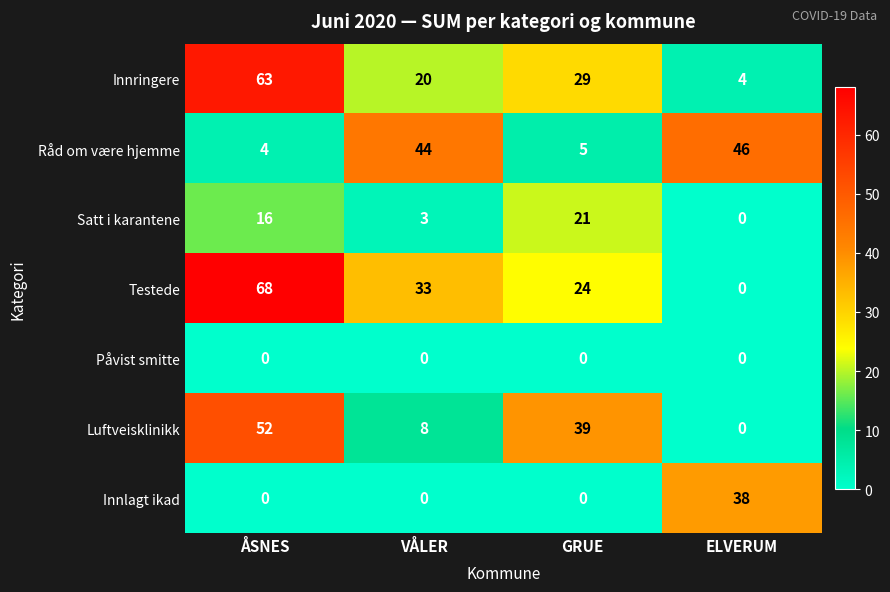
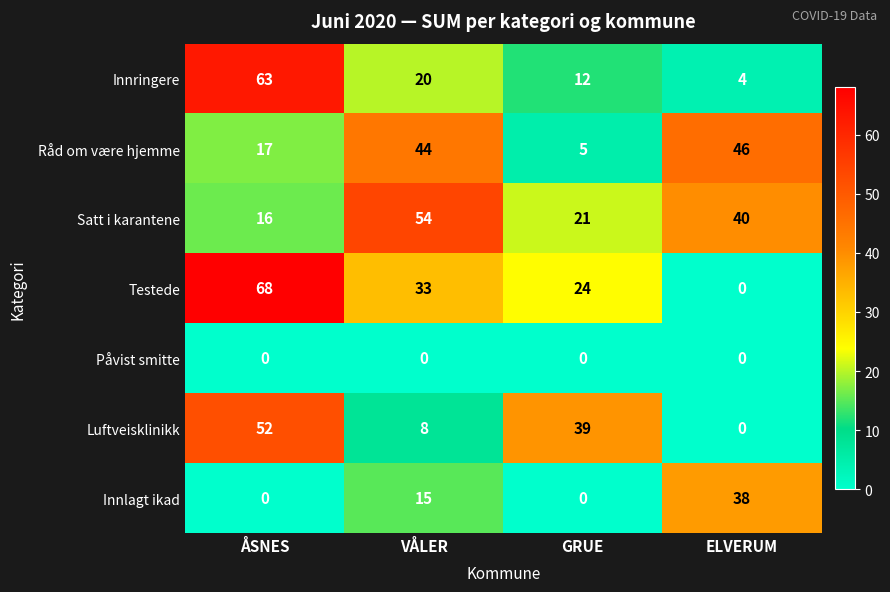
  {
    "Innringere": {
      "ÅSNES": 63,
      "VÅLER": 20,
-     "GRUE": 29,
+     "GRUE": 12,
      "ELVERUM": 4
    },
    "Råd om være hjemme": {
-     "ÅSNES": 4,
+     "ÅSNES": 17,
      "VÅLER": 44,
      "GRUE": 5,
      "ELVERUM": 46
    },
    "Satt i karantene": {
      "ÅSNES": 16,
-     "VÅLER": 3,
+     "VÅLER": 54,
      "GRUE": 21,
-     "ELVERUM": 0
+     "ELVERUM": 40
    },
    "Testede": {
      "ÅSNES": 68,
      "VÅLER": 33,
      "GRUE": 24,
      "ELVERUM": 0
    },
    "Påvist smitte": {
      "ÅSNES": 0,
      "VÅLER": 0,
      "GRUE": 0,
      "ELVERUM": 0
    },
    "Luftveisklinikk": {
      "ÅSNES": 52,
      "VÅLER": 8,
      "GRUE": 39,
      "ELVERUM": 0
    },
    "Innlagt ikad": {
      "ÅSNES": 0,
-     "VÅLER": 0,
+     "VÅLER": 15,
      "GRUE": 0,
      "ELVERUM": 38
    }
  }
